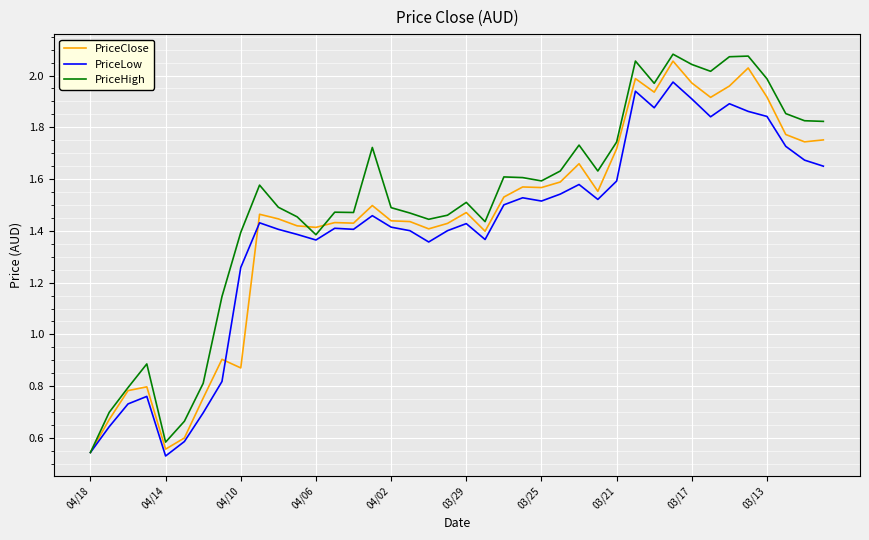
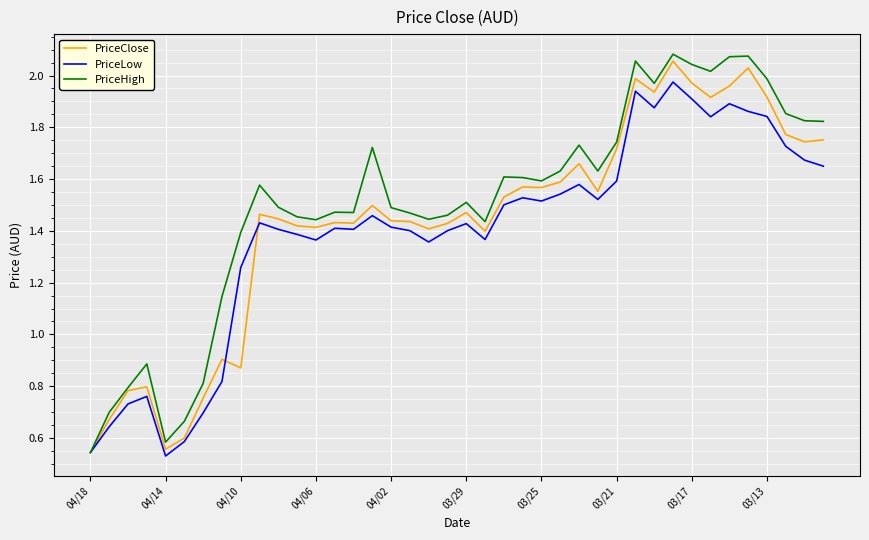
  {
    "PriceClose": {
      "04/14": 0.56,
      "04/10": 0.87,
      "04/06": 1.41,
      "04/02": 1.44,
      "03/29": 1.47,
      "03/25": 1.57,
      "03/21": 1.72,
      "03/17": 1.97,
      "03/13": 1.92
    },
    "PriceLow": {
      "04/14": 0.53,
      "04/10": 1.26,
      "04/06": 1.36,
      "04/02": 1.41,
      "03/29": 1.43,
      "03/25": 1.52,
      "03/21": 1.59,
      "03/17": 1.91,
      "03/13": 1.84
    },
    "PriceHigh": {
      "04/14": 0.58,
      "04/10": 1.39,
-     "04/06": 1.39,
+     "04/06": 1.44,
      "04/02": 1.49,
      "03/29": 1.51,
      "03/25": 1.59,
      "03/21": 1.74,
      "03/17": 2.04,
      "03/13": 1.99
    }
  }
